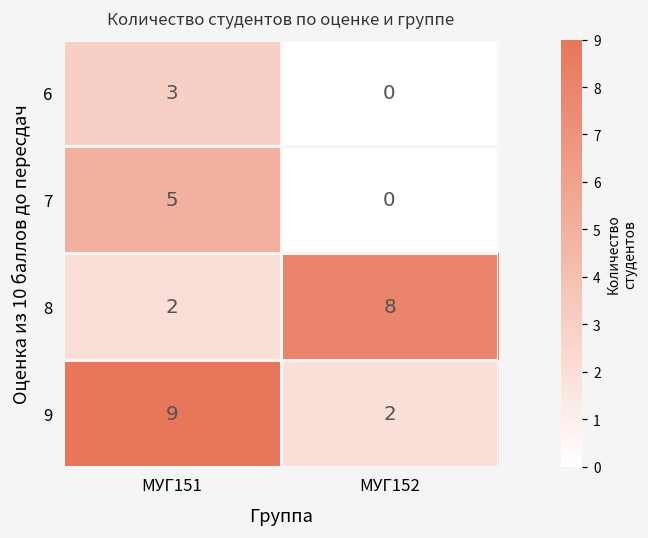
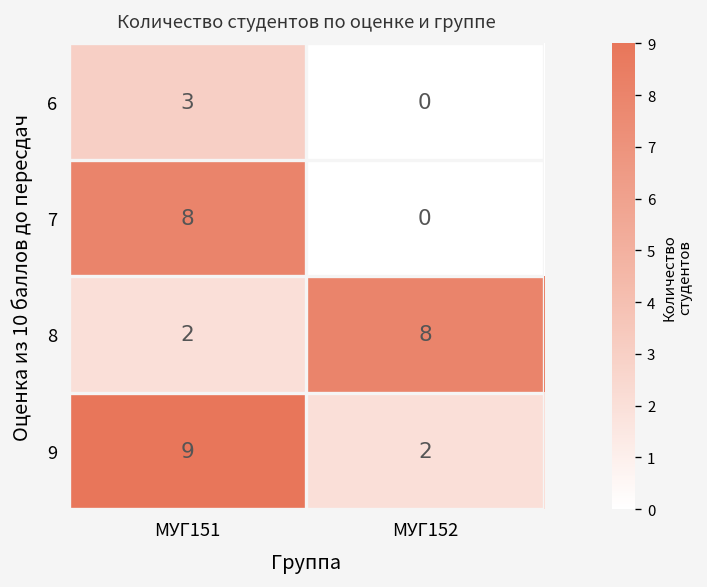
  {
    "6": {
      "МУГ151": 3,
      "МУГ152": 0
    },
    "7": {
-     "МУГ151": 5,
+     "МУГ151": 8,
      "МУГ152": 0
    },
    "8": {
      "МУГ151": 2,
      "МУГ152": 8
    },
    "9": {
      "МУГ151": 9,
      "МУГ152": 2
    }
  }
